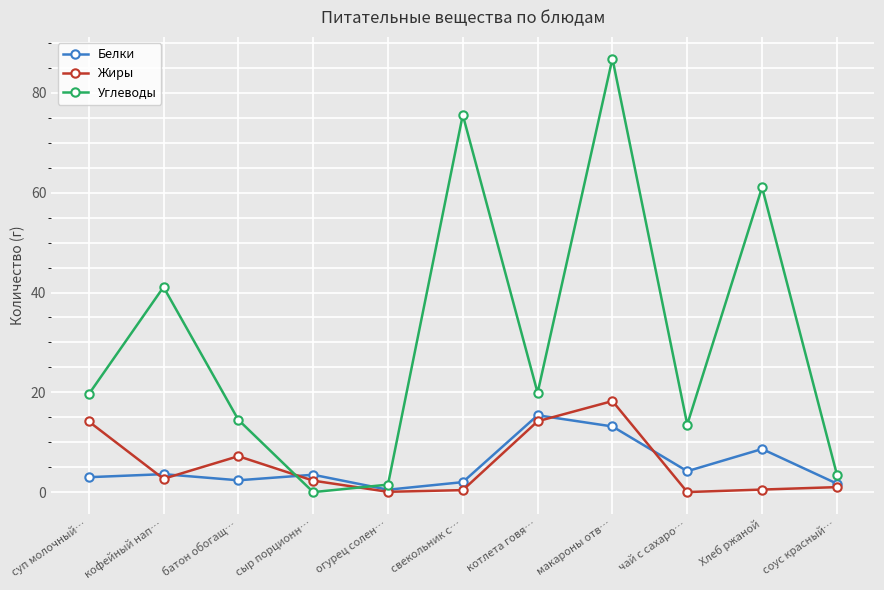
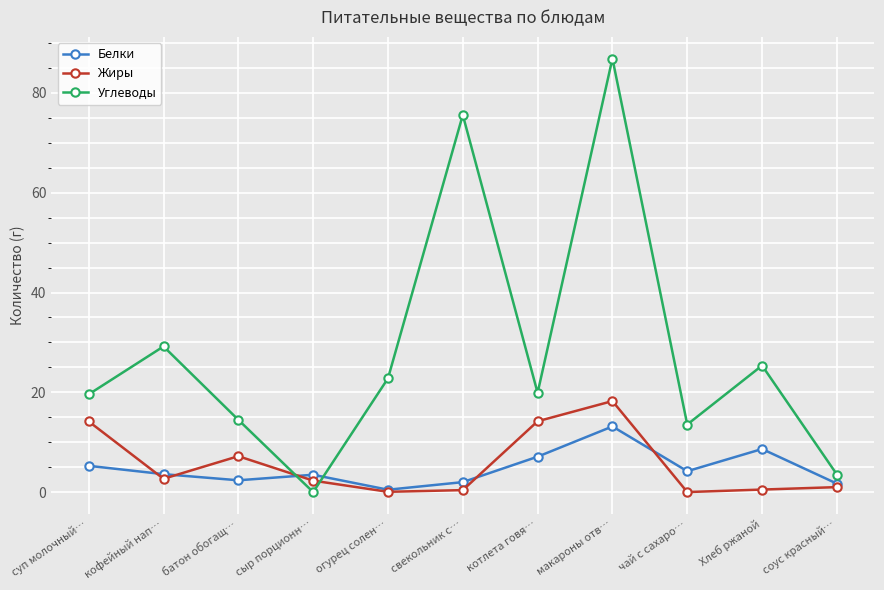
  {
    "Белки": {
-     "суп молочный…": 3,
+     "суп молочный…": 5,
      "кофейный нап…": 4,
      "батон обогащ…": 2,
      "сыр порционн…": 3,
      "свекольник с…": 2,
-     "котлета говя…": 15,
+     "котлета говя…": 7,
      "макароны отв…": 13,
      "чай с сахаро…": 4,
      "Хлеб ржаной": 9,
      "соус красный…": 2
    },
    "Жиры": {
      "суп молочный…": 14,
      "кофейный нап…": 3,
      "батон обогащ…": 7,
      "сыр порционн…": 2,
      "свекольник с…": 0,
      "котлета говя…": 14,
      "макароны отв…": 18,
      "чай с сахаро…": 0,
      "Хлеб ржаной": 1,
      "соус красный…": 1
    },
    "Углеводы": {
      "суп молочный…": 20,
-     "кофейный нап…": 41,
+     "кофейный нап…": 29,
      "батон обогащ…": 14,
      "сыр порционн…": 0,
-     "огурец солен…": 2,
+     "огурец солен…": 23,
      "свекольник с…": 76,
      "котлета говя…": 20,
      "макароны отв…": 87,
      "чай с сахаро…": 14,
-     "Хлеб ржаной": 61,
+     "Хлеб ржаной": 25,
      "соус красный…": 4
    }
  }
